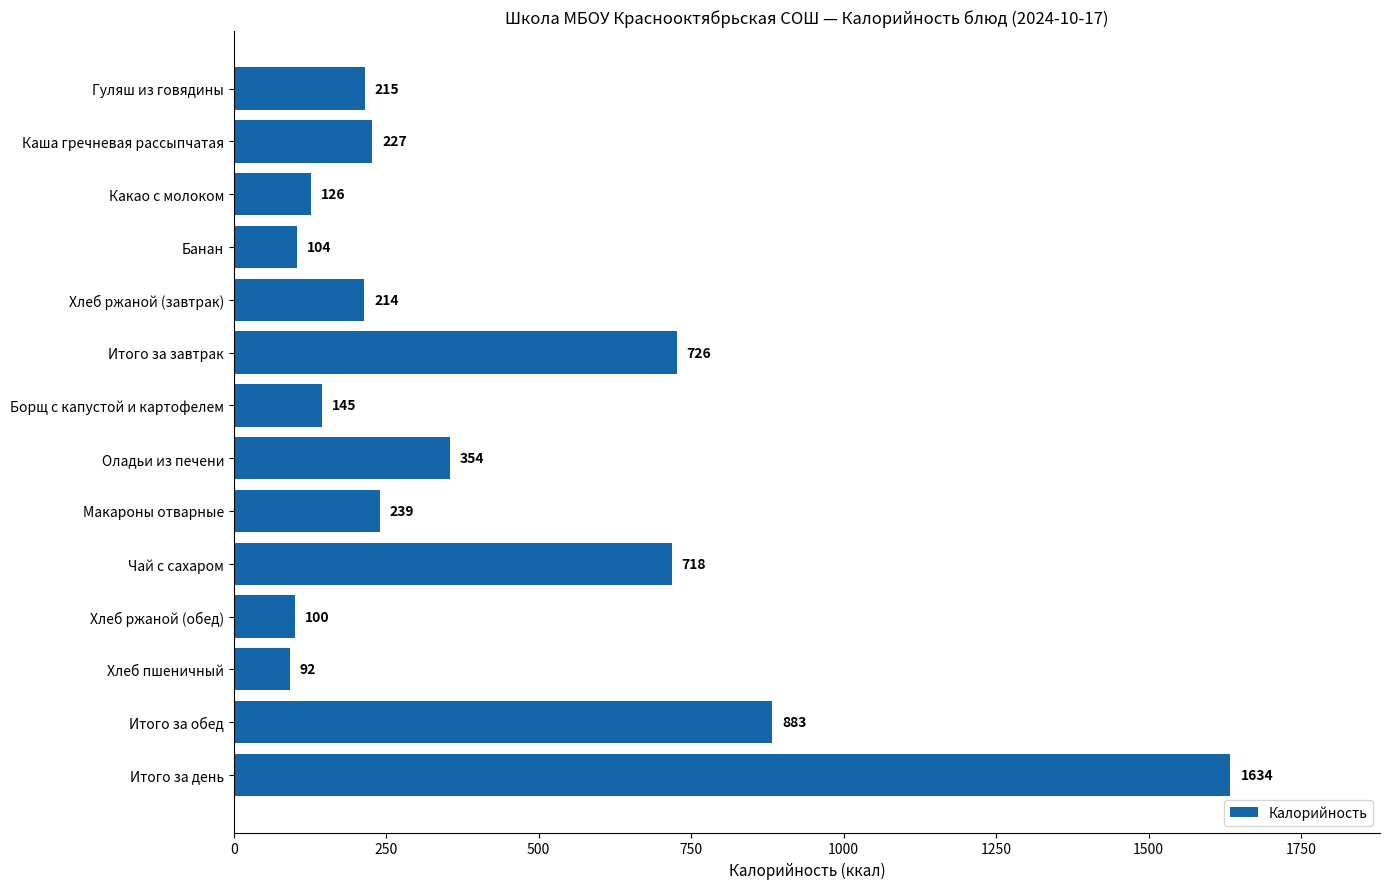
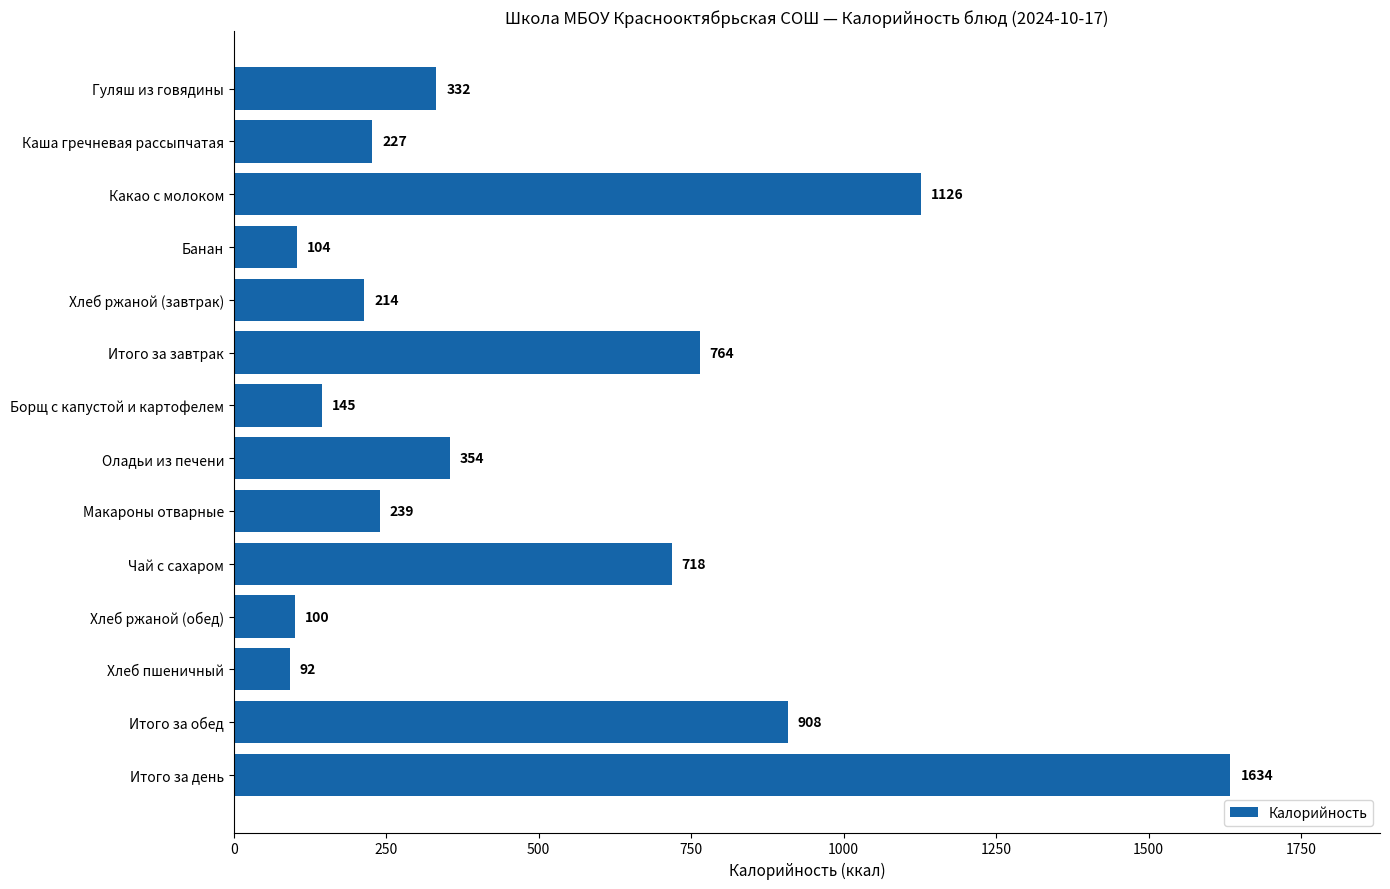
  {
-   "Гуляш из говядины": 215,
+   "Гуляш из говядины": 332,
    "Каша гречневая рассыпчатая": 227,
-   "Какао с молоком": 126,
+   "Какао с молоком": 1126,
    "Банан": 104,
    "Хлеб ржаной (завтрак)": 214,
-   "Итого за завтрак": 726,
+   "Итого за завтрак": 764,
    "Борщ с капустой и картофелем": 145,
    "Оладьи из печени": 354,
    "Макароны отварные": 239,
    "Чай с сахаром": 718,
    "Хлеб ржаной (обед)": 100,
    "Хлеб пшеничный": 92,
-   "Итого за обед": 883,
+   "Итого за обед": 908,
    "Итого за день": 1634
  }
